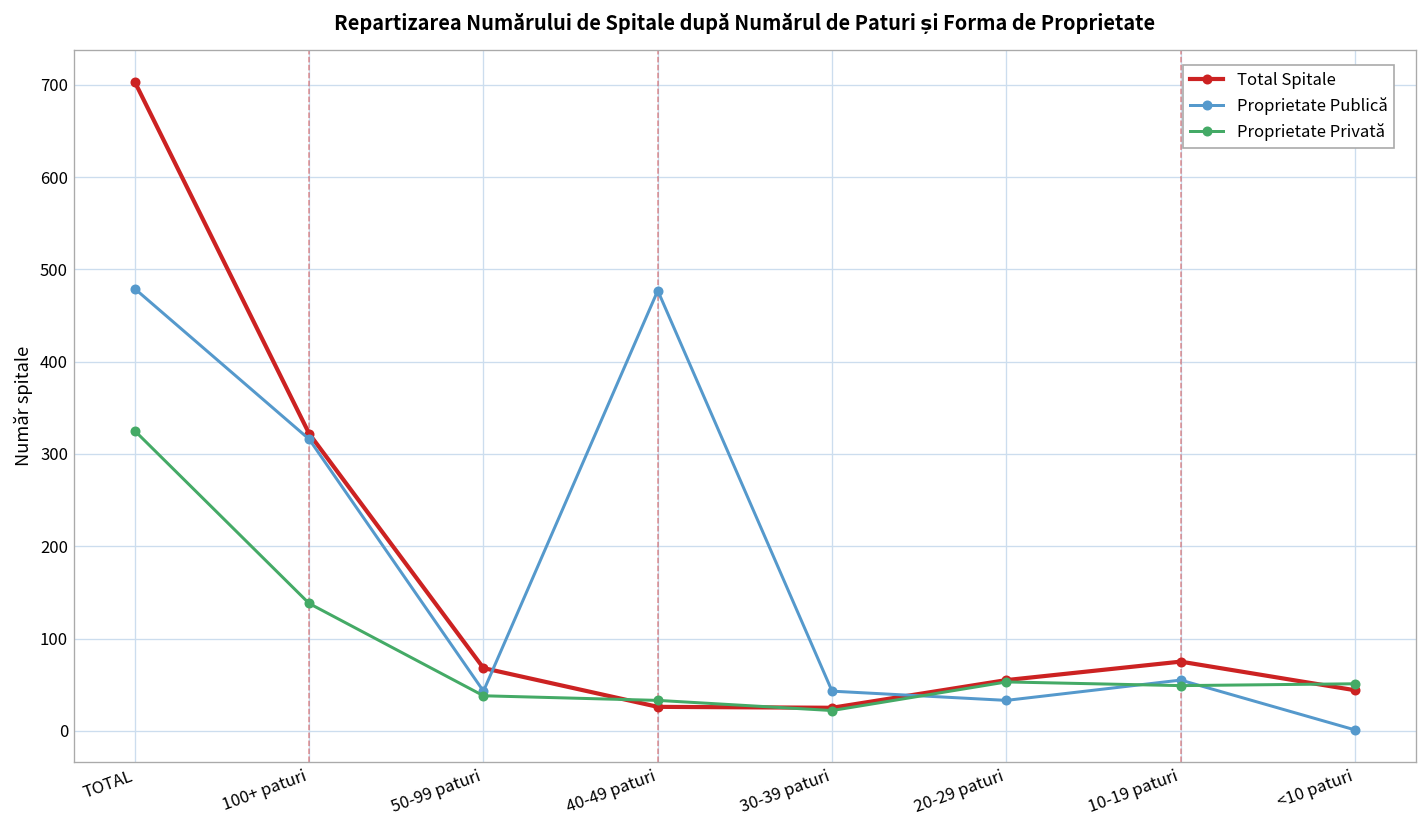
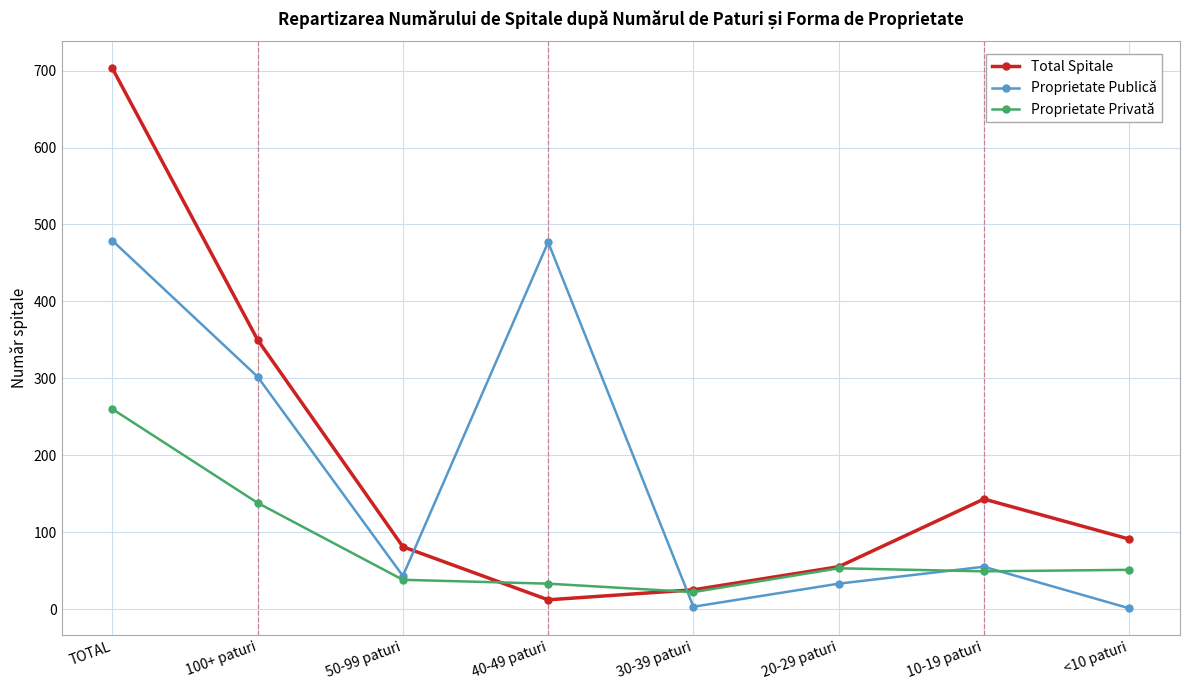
  {
    "Total Spitale": {
      "TOTAL": 700,
-     "100+ paturi": 320,
-     "50-99 paturi": 70,
-     "40-49 paturi": 30,
-     "10-19 paturi": 80,
-     "<10 paturi": 40
+     "100+ paturi": 350,
+     "50-99 paturi": 80,
+     "40-49 paturi": 10,
+     "10-19 paturi": 140,
+     "<10 paturi": 90
    },
    "Proprietate Publică": {
      "TOTAL": 480,
-     "100+ paturi": 320,
+     "100+ paturi": 300,
      "50-99 paturi": 40,
      "40-49 paturi": 480,
-     "30-39 paturi": 40,
+     "30-39 paturi": 0,
      "20-29 paturi": 30,
      "10-19 paturi": 60,
      "<10 paturi": 0
    },
    "Proprietate Privată": {
-     "TOTAL": 330,
+     "TOTAL": 260,
      "100+ paturi": 140,
      "50-99 paturi": 40,
      "40-49 paturi": 30,
      "10-19 paturi": 50,
      "<10 paturi": 50
    }
  }
